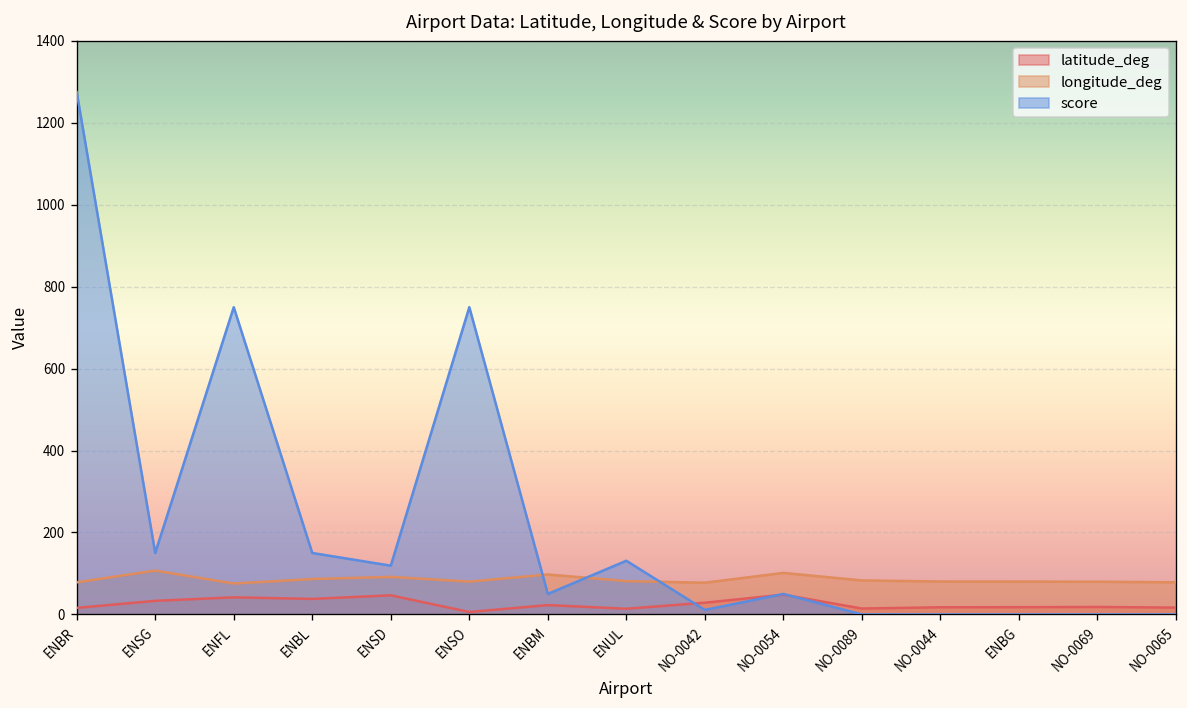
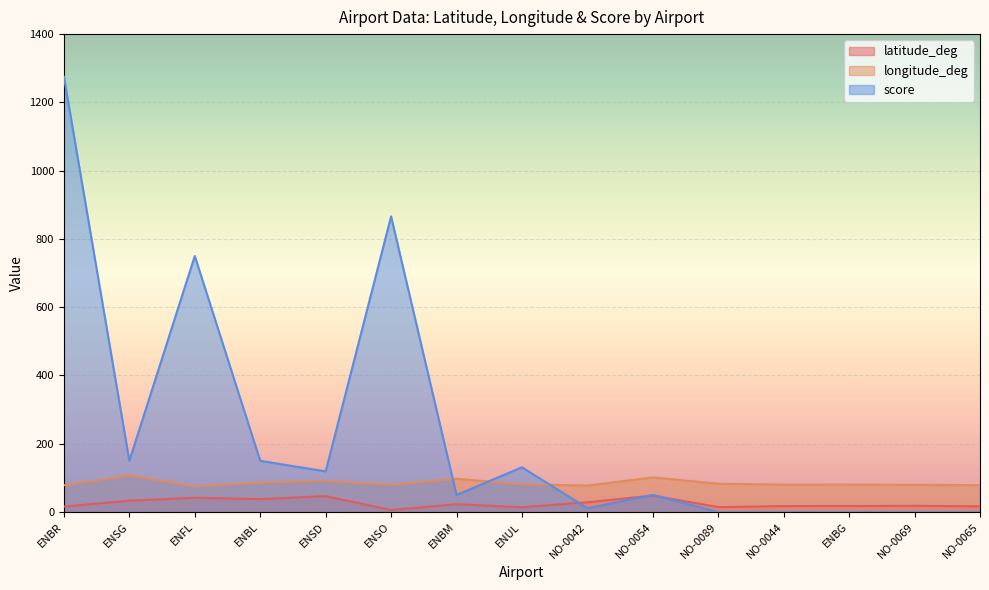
  {
    "score": {
      "ENBR": 1280,
      "ENSG": 150,
      "ENFL": 750,
      "ENBL": 150,
      "ENSD": 120,
-     "ENSO": 750,
+     "ENSO": 870,
      "ENBM": 50,
      "ENUL": 130,
      "NO-0042": 10,
      "NO-0089": 0,
      "NO-0044": 0,
      "ENBG": 0,
      "NO-0069": 0,
      "NO-0065": 0
    }
  }
